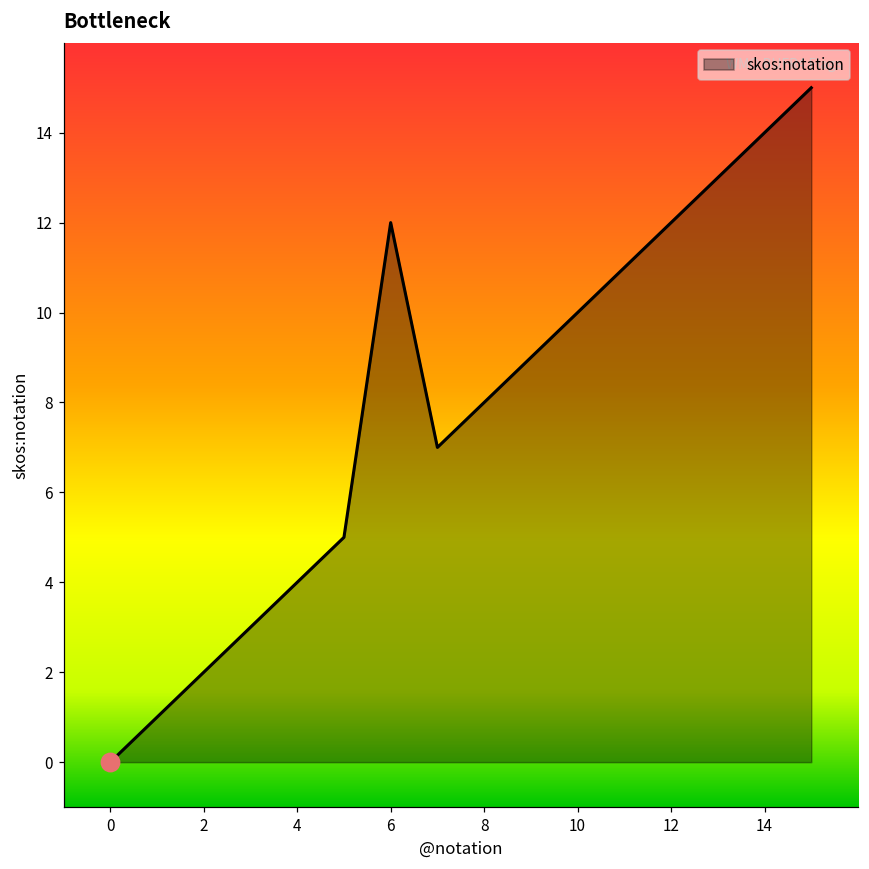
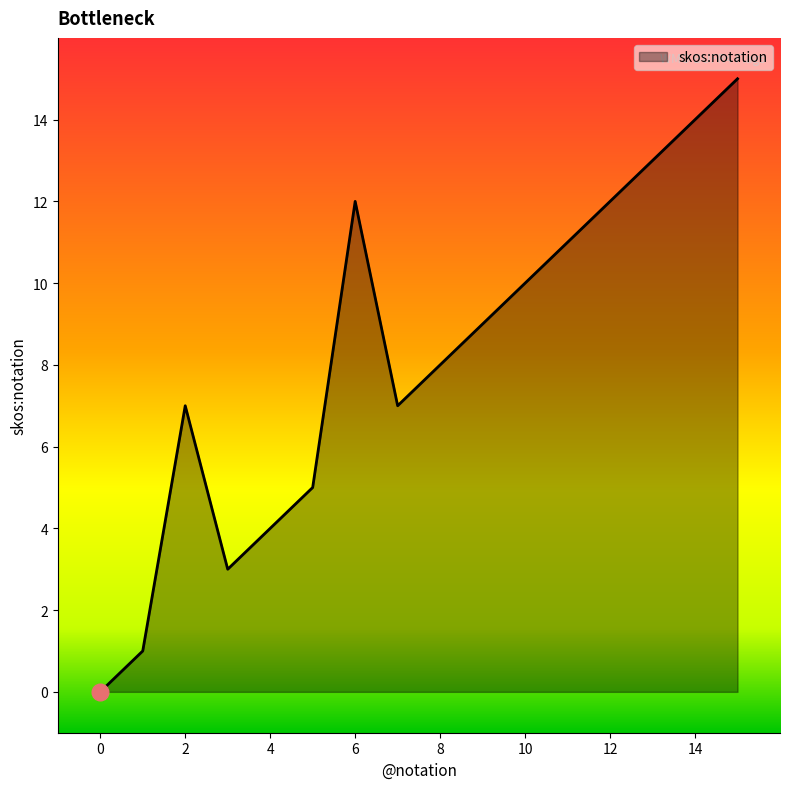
  {
    "skos:notation": {
-     "2": 2,
+     "2": 7,
      "4": 4,
      "6": 12,
      "8": 8
    }
  }
